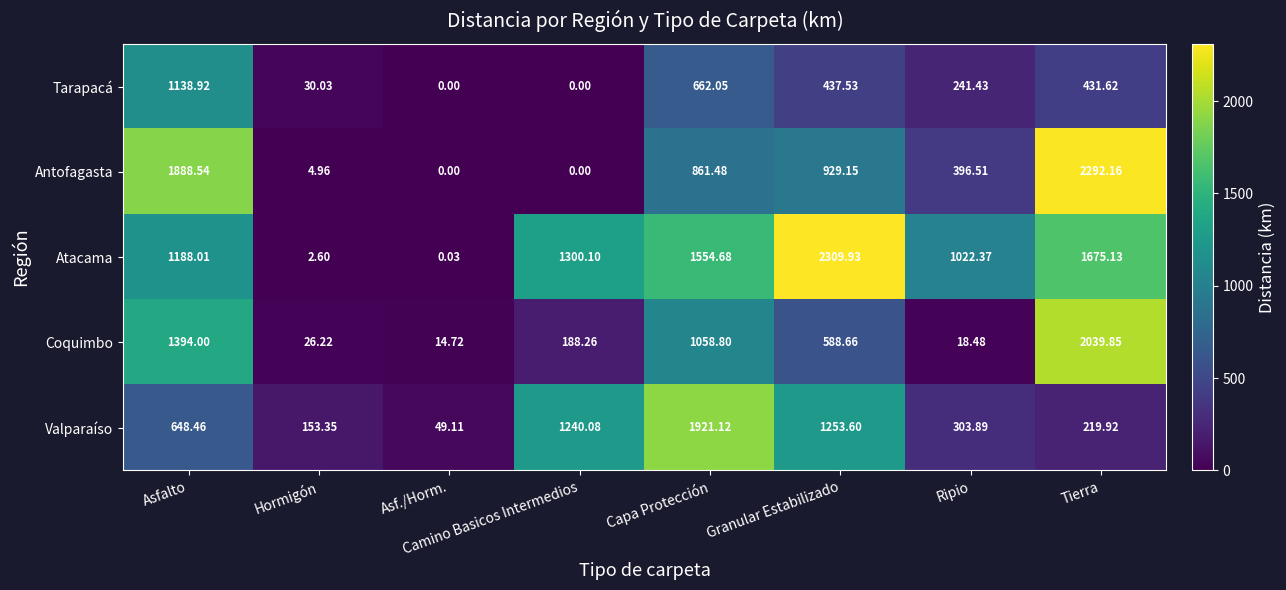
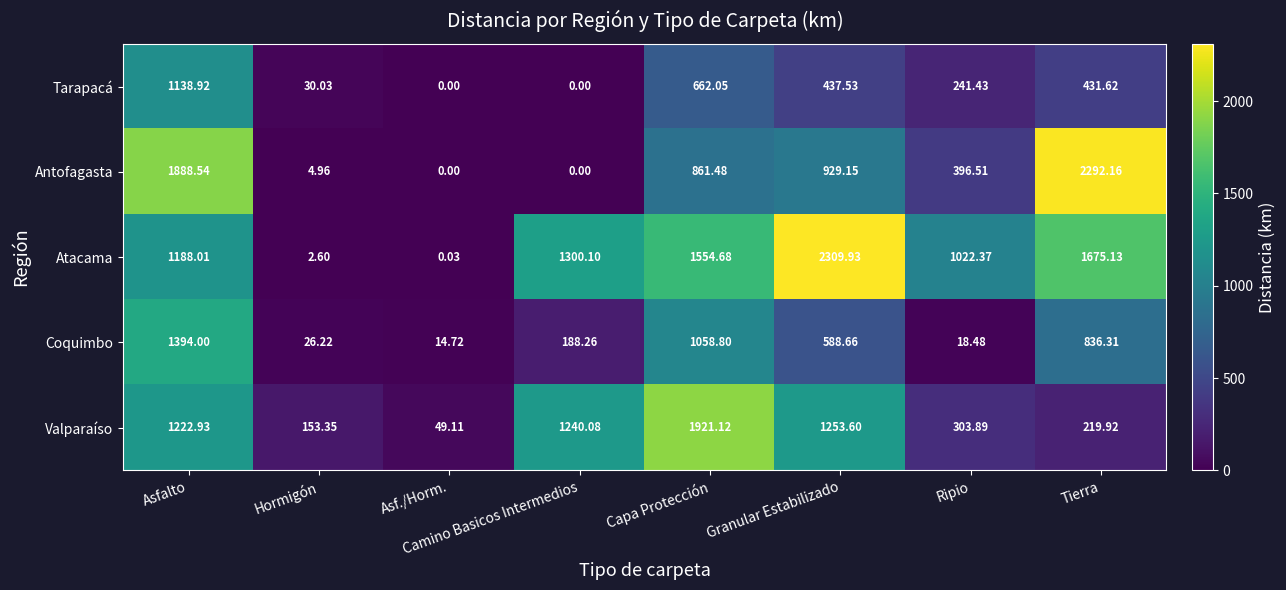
  {
    "Tarapacá": {
      "Asfalto": 1138.92,
      "Hormigón": 30.03,
      "Asf./Horm.": 0.00,
      "Camino Basicos Intermedios": 0.00,
      "Capa Protección": 662.05,
      "Granular Estabilizado": 437.53,
      "Ripio": 241.43,
      "Tierra": 431.62
    },
    "Antofagasta": {
      "Asfalto": 1888.54,
      "Hormigón": 4.96,
      "Asf./Horm.": 0.00,
      "Camino Basicos Intermedios": 0.00,
      "Capa Protección": 861.48,
      "Granular Estabilizado": 929.15,
      "Ripio": 396.51,
      "Tierra": 2292.16
    },
    "Atacama": {
      "Asfalto": 1188.01,
      "Hormigón": 2.60,
      "Asf./Horm.": 0.03,
      "Camino Basicos Intermedios": 1300.10,
      "Capa Protección": 1554.68,
      "Granular Estabilizado": 2309.93,
      "Ripio": 1022.37,
      "Tierra": 1675.13
    },
    "Coquimbo": {
      "Asfalto": 1394.00,
      "Hormigón": 26.22,
      "Asf./Horm.": 14.72,
      "Camino Basicos Intermedios": 188.26,
      "Capa Protección": 1058.80,
      "Granular Estabilizado": 588.66,
      "Ripio": 18.48,
-     "Tierra": 2039.85
+     "Tierra": 836.31
    },
    "Valparaíso": {
-     "Asfalto": 648.46,
+     "Asfalto": 1222.93,
      "Hormigón": 153.35,
      "Asf./Horm.": 49.11,
      "Camino Basicos Intermedios": 1240.08,
      "Capa Protección": 1921.12,
      "Granular Estabilizado": 1253.60,
      "Ripio": 303.89,
      "Tierra": 219.92
    }
  }
